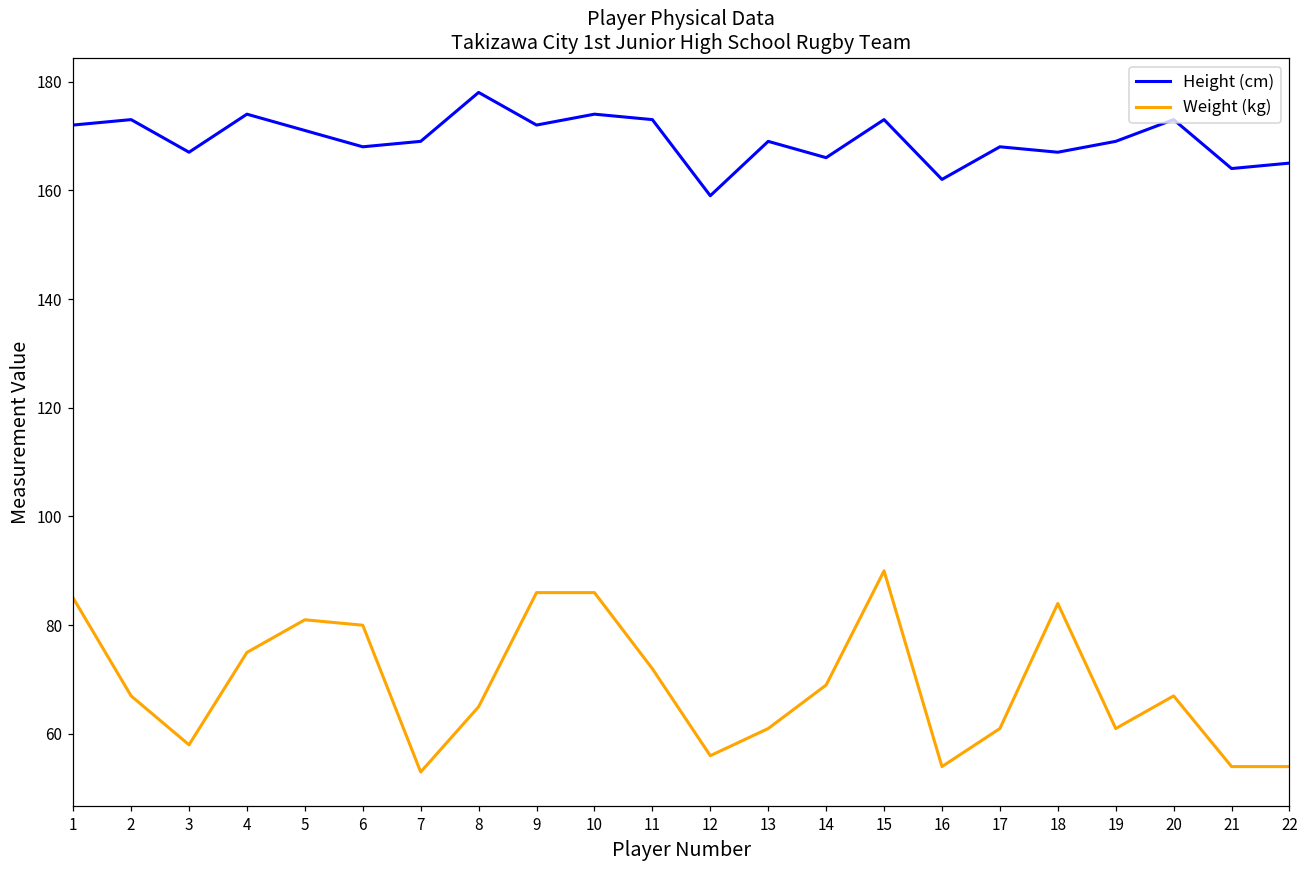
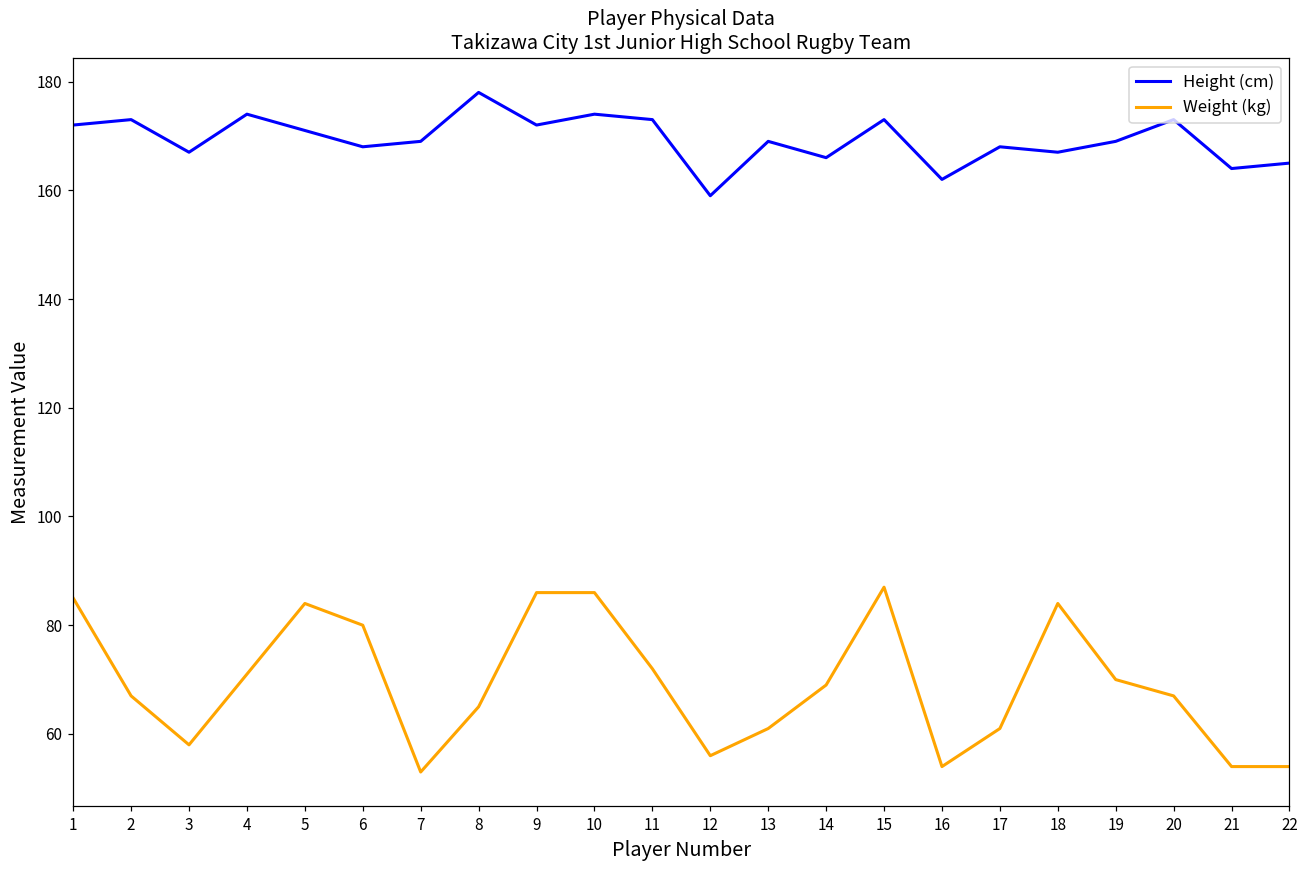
  {
    "Height (cm)": {
      "1": 172,
      "2": 173,
      "3": 167,
      "4": 174,
      "5": 171,
      "6": 168,
      "7": 169,
      "8": 178,
      "9": 172,
      "10": 174,
      "11": 173,
      "12": 159,
      "13": 169,
      "14": 166,
      "15": 173,
      "16": 162,
      "17": 168,
      "18": 167,
      "19": 169,
      "21": 164,
      "22": 165
    },
    "Weight (kg)": {
      "1": 85,
      "2": 67,
      "3": 58,
-     "4": 75,
-     "5": 81,
+     "4": 71,
+     "5": 84,
      "6": 80,
      "7": 53,
      "8": 65,
      "9": 86,
      "10": 86,
      "11": 72,
      "12": 56,
      "13": 61,
      "14": 69,
-     "15": 90,
+     "15": 87,
      "16": 54,
      "17": 61,
      "18": 84,
-     "19": 61,
+     "19": 70,
      "20": 67,
      "21": 54,
      "22": 54
    }
  }
